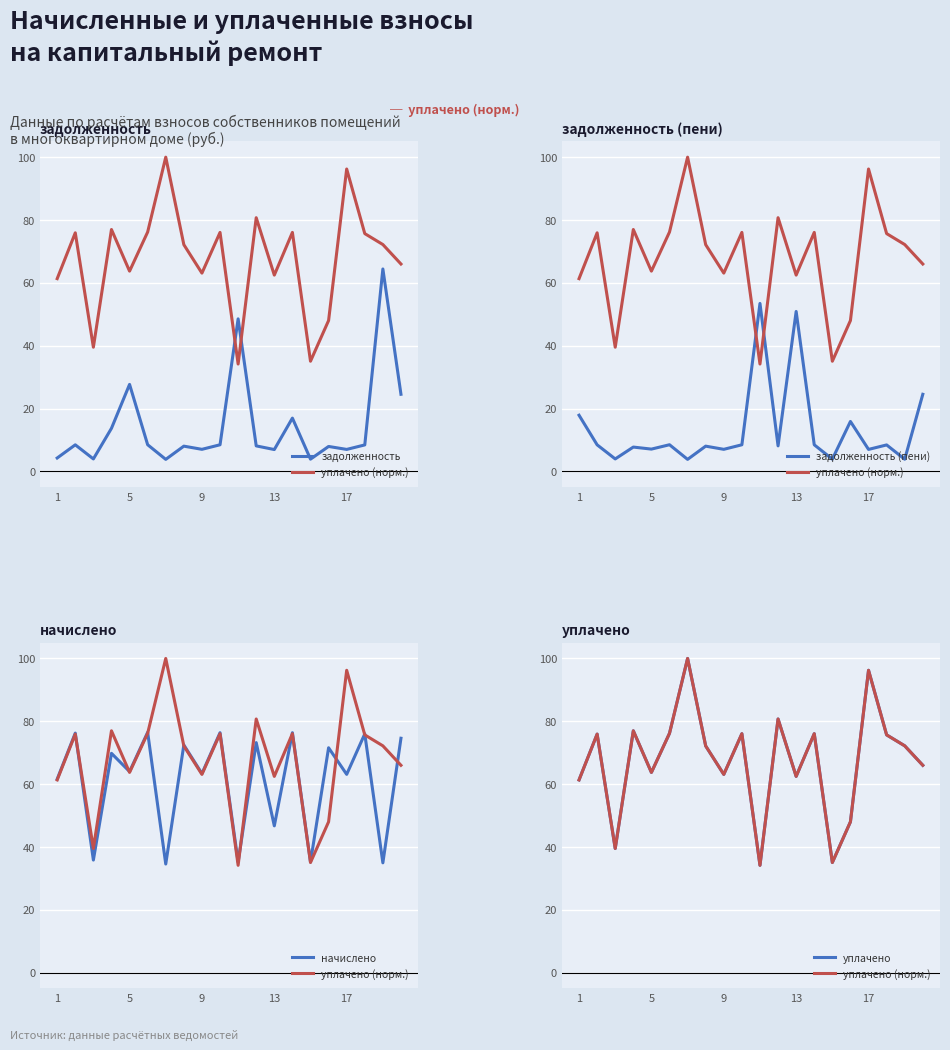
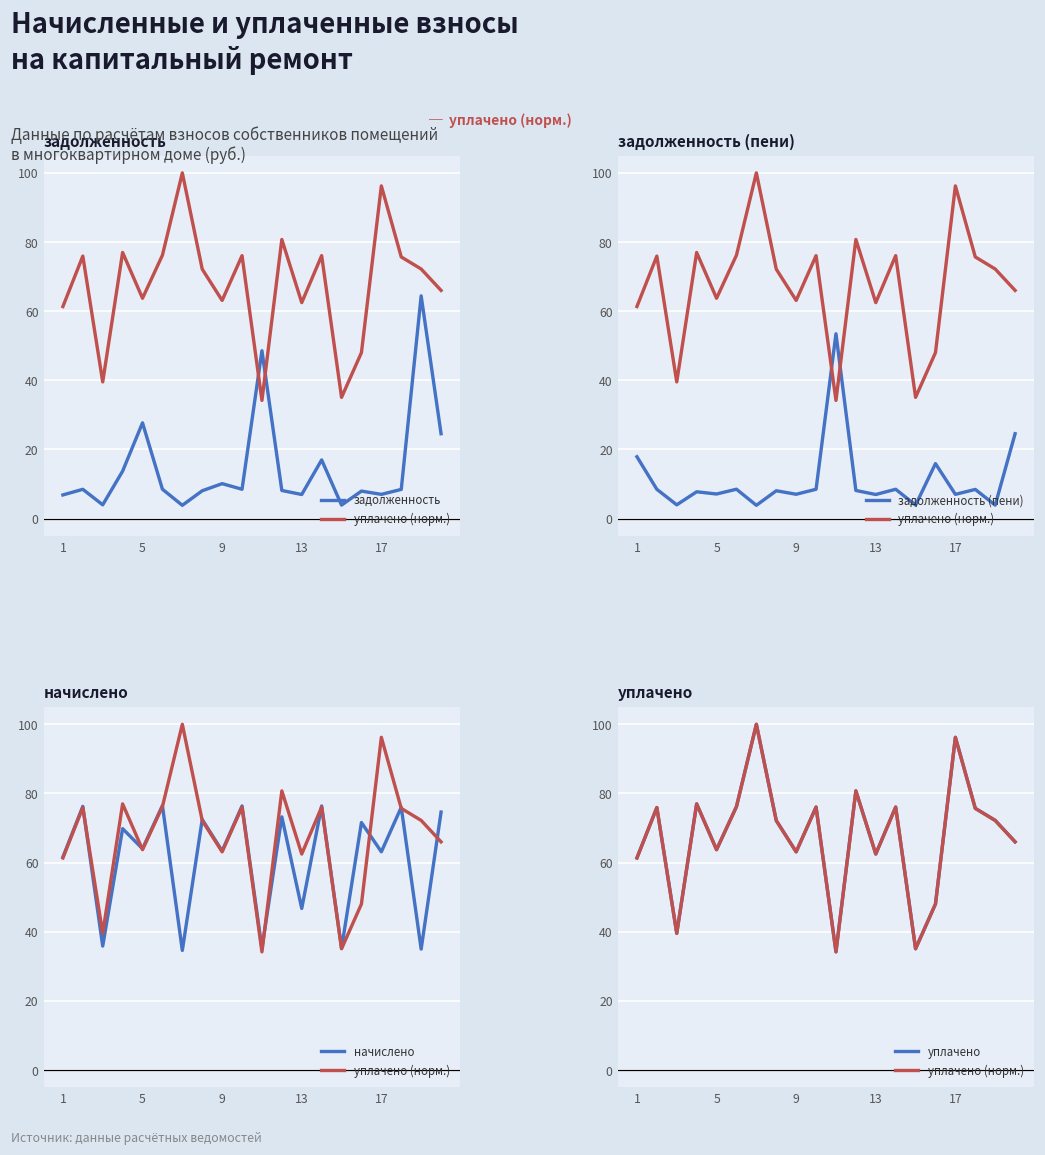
  {
    "задолженность": {
      "задолженность": {
-       "1": 4,
+       "1": 7,
        "5": 28,
-       "9": 7,
+       "9": 10,
        "13": 7,
        "17": 7
      },
      "уплачено (норм.)": {
        "1": 61,
        "5": 64,
        "9": 63,
        "13": 62,
        "17": 96
      }
    },
    "задолженность (пени)": {
      "задолженность (пени)": {
        "1": 18,
        "5": 7,
        "9": 7,
-       "13": 51,
+       "13": 7,
        "17": 7
      },
      "уплачено (норм.)": {
        "1": 61,
        "5": 64,
        "9": 63,
        "13": 62,
        "17": 96
      }
    },
    "начислено": {
      "начислено": {
        "13": 47,
        "17": 63
      },
      "уплачено (норм.)": {
        "13": 62,
        "17": 96
      }
    },
    "уплачено": {
      "1": 61,
      "5": 64,
      "9": 63,
      "13": 62,
      "17": 96
    }
  }
